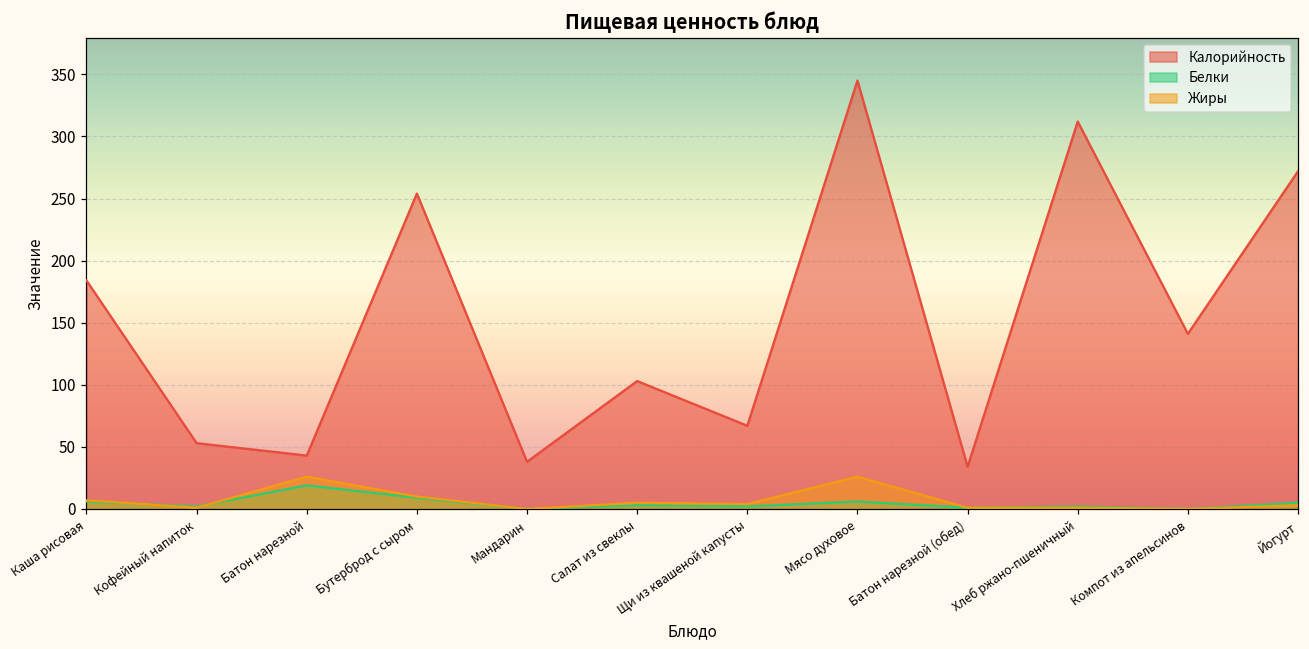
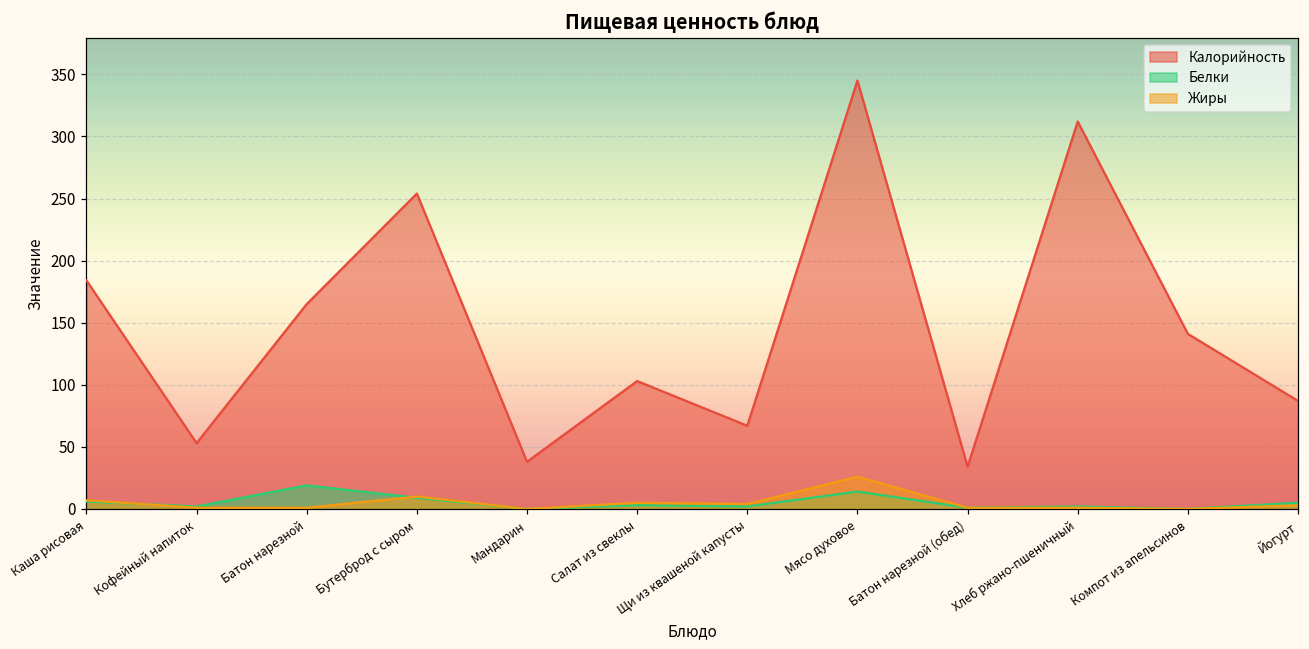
  {
    "Калорийность": {
      "Каша рисовая": 184,
      "Кофейный напиток": 53,
-     "Батон нарезной": 43,
+     "Батон нарезной": 165,
      "Бутерброд с сыром": 254,
      "Мандарин": 38,
      "Салат из свеклы": 103,
      "Щи из квашеной капусты": 67,
      "Мясо духовое": 345,
      "Батон нарезной (обед)": 34,
      "Хлеб ржано-пшеничный": 312,
      "Компот из апельсинов": 141,
-     "Йогурт": 272
+     "Йогурт": 87
    },
    "Белки": {
      "Батон нарезной": 19,
-     "Мясо духовое": 6
+     "Мясо духовое": 14
    },
    "Жиры": {
-     "Батон нарезной": 26,
+     "Батон нарезной": 1,
      "Мясо духовое": 26
    }
  }
